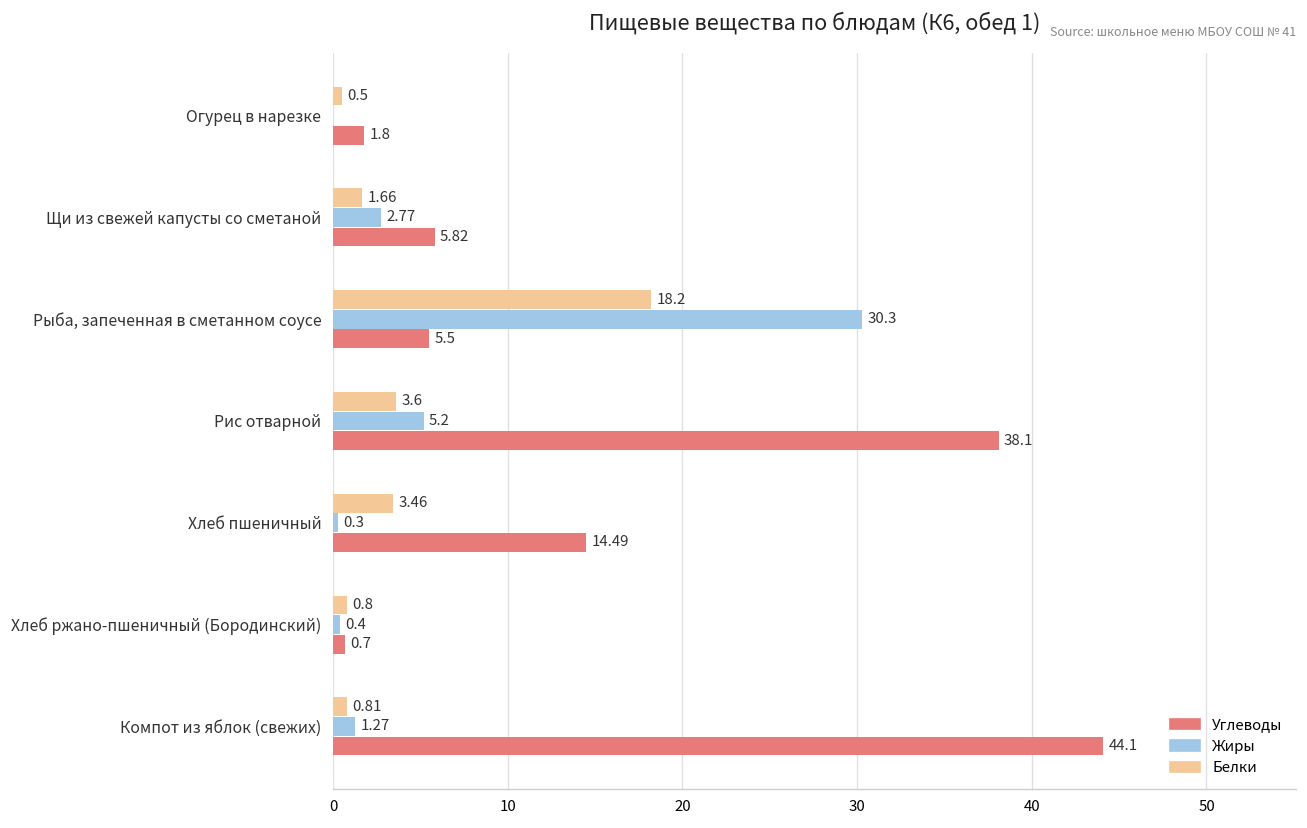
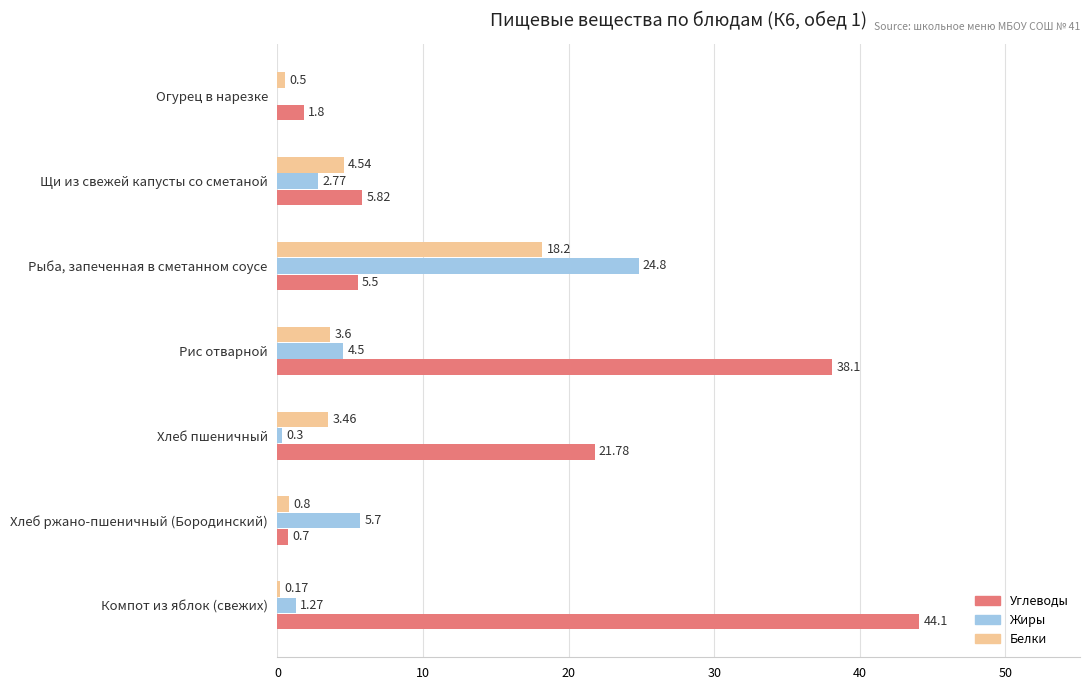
  {
    "Углеводы": {
      "Огурец в нарезке": 1.8,
      "Щи из свежей капусты со сметаной": 5.82,
      "Рыба, запеченная в сметанном соусе": 5.5,
      "Рис отварной": 38.1,
-     "Хлеб пшеничный": 14.49,
+     "Хлеб пшеничный": 21.78,
      "Хлеб ржано-пшеничный (Бородинский)": 0.7,
      "Компот из яблок (свежих)": 44.1
    },
    "Жиры": {
      "Щи из свежей капусты со сметаной": 2.77,
-     "Рыба, запеченная в сметанном соусе": 30.3,
-     "Рис отварной": 5.2,
+     "Рыба, запеченная в сметанном соусе": 24.8,
+     "Рис отварной": 4.5,
      "Хлеб пшеничный": 0.3,
-     "Хлеб ржано-пшеничный (Бородинский)": 0.4,
+     "Хлеб ржано-пшеничный (Бородинский)": 5.7,
      "Компот из яблок (свежих)": 1.27
    },
    "Белки": {
      "Огурец в нарезке": 0.5,
-     "Щи из свежей капусты со сметаной": 1.66,
+     "Щи из свежей капусты со сметаной": 4.54,
      "Рыба, запеченная в сметанном соусе": 18.2,
      "Рис отварной": 3.6,
      "Хлеб пшеничный": 3.46,
      "Хлеб ржано-пшеничный (Бородинский)": 0.8,
-     "Компот из яблок (свежих)": 0.81
+     "Компот из яблок (свежих)": 0.17
    }
  }
